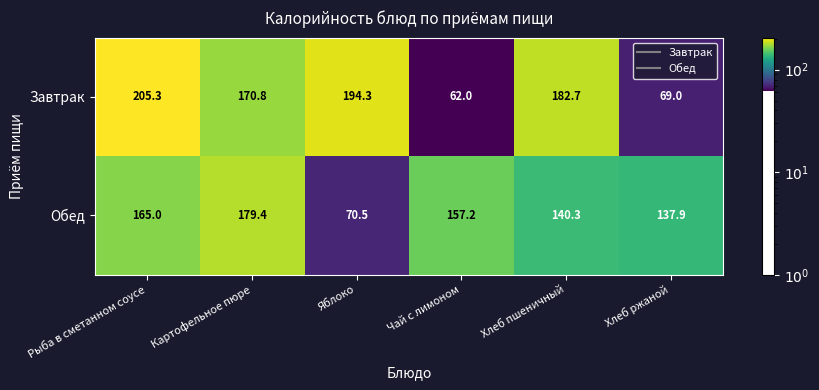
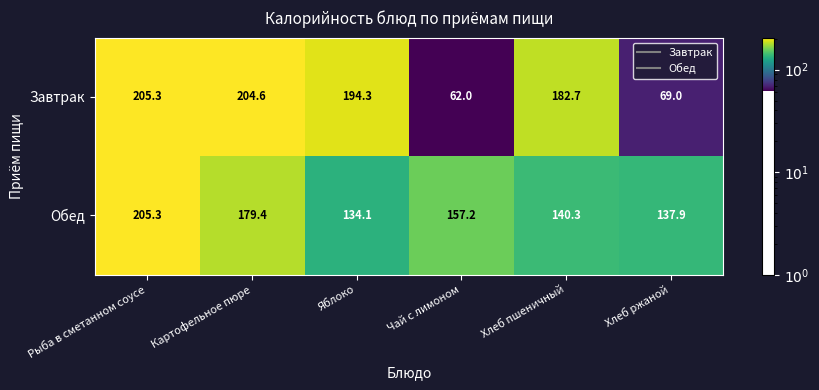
  {
    "Завтрак": {
      "Рыба в сметанном соусе": 205.3,
-     "Картофельное пюре": 170.8,
+     "Картофельное пюре": 204.6,
      "Яблоко": 194.3,
      "Чай с лимоном": 62.0,
      "Хлеб пшеничный": 182.7,
      "Хлеб ржаной": 69.0
    },
    "Обед": {
-     "Рыба в сметанном соусе": 165.0,
+     "Рыба в сметанном соусе": 205.3,
      "Картофельное пюре": 179.4,
-     "Яблоко": 70.5,
+     "Яблоко": 134.1,
      "Чай с лимоном": 157.2,
      "Хлеб пшеничный": 140.3,
      "Хлеб ржаной": 137.9
    }
  }
